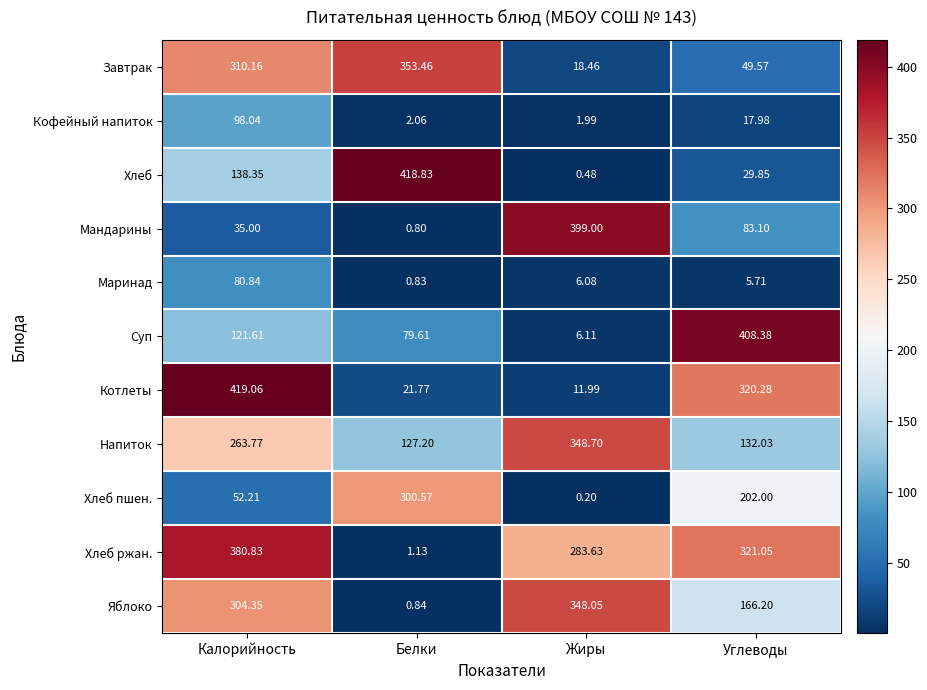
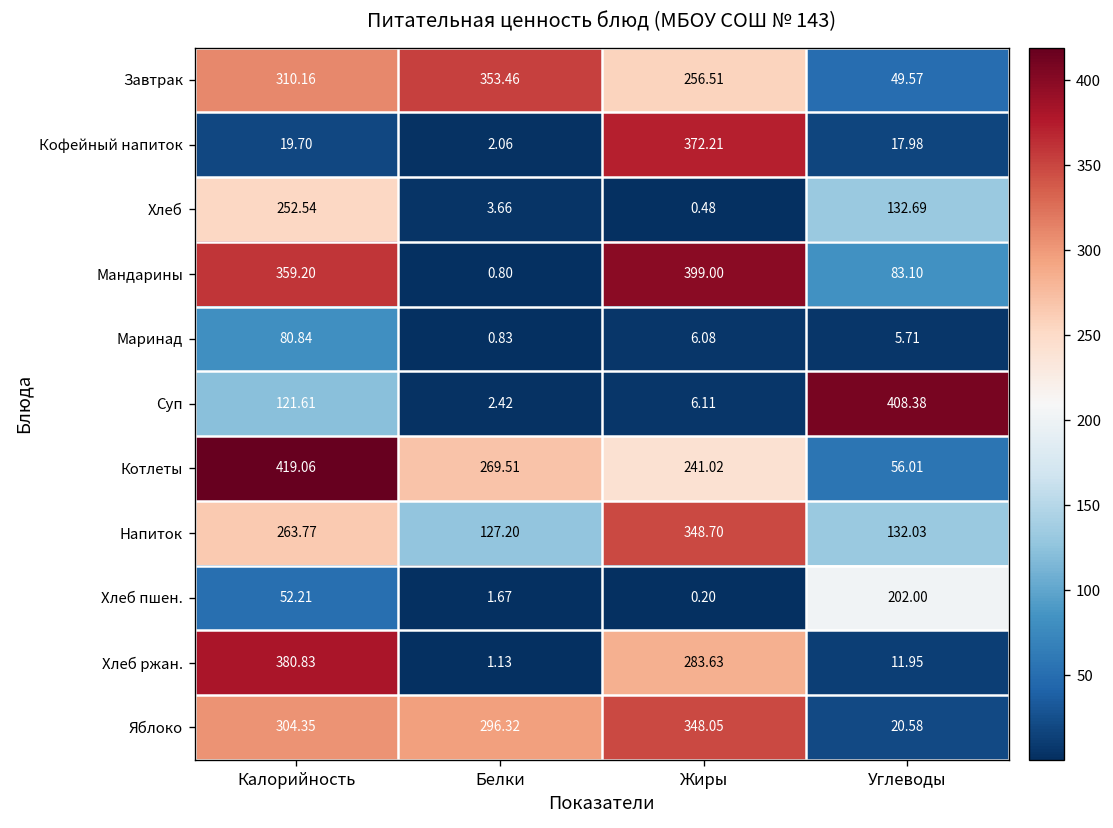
  {
    "Завтрак": {
      "Калорийность": 310.16,
      "Белки": 353.46,
-     "Жиры": 18.46,
+     "Жиры": 256.51,
      "Углеводы": 49.57
    },
    "Кофейный напиток": {
-     "Калорийность": 98.04,
+     "Калорийность": 19.70,
      "Белки": 2.06,
-     "Жиры": 1.99,
+     "Жиры": 372.21,
      "Углеводы": 17.98
    },
    "Хлеб": {
-     "Калорийность": 138.35,
-     "Белки": 418.83,
+     "Калорийность": 252.54,
+     "Белки": 3.66,
      "Жиры": 0.48,
-     "Углеводы": 29.85
+     "Углеводы": 132.69
    },
    "Мандарины": {
-     "Калорийность": 35.00,
+     "Калорийность": 359.20,
      "Белки": 0.80,
      "Жиры": 399.00,
      "Углеводы": 83.10
    },
    "Маринад": {
      "Калорийность": 80.84,
      "Белки": 0.83,
      "Жиры": 6.08,
      "Углеводы": 5.71
    },
    "Суп": {
      "Калорийность": 121.61,
-     "Белки": 79.61,
+     "Белки": 2.42,
      "Жиры": 6.11,
      "Углеводы": 408.38
    },
    "Котлеты": {
      "Калорийность": 419.06,
-     "Белки": 21.77,
-     "Жиры": 11.99,
-     "Углеводы": 320.28
+     "Белки": 269.51,
+     "Жиры": 241.02,
+     "Углеводы": 56.01
    },
    "Напиток": {
      "Калорийность": 263.77,
      "Белки": 127.20,
      "Жиры": 348.70,
      "Углеводы": 132.03
    },
    "Хлеб пшен.": {
      "Калорийность": 52.21,
-     "Белки": 300.57,
+     "Белки": 1.67,
      "Жиры": 0.20,
      "Углеводы": 202.00
    },
    "Хлеб ржан.": {
      "Калорийность": 380.83,
      "Белки": 1.13,
      "Жиры": 283.63,
-     "Углеводы": 321.05
+     "Углеводы": 11.95
    },
    "Яблоко": {
      "Калорийность": 304.35,
-     "Белки": 0.84,
+     "Белки": 296.32,
      "Жиры": 348.05,
-     "Углеводы": 166.20
+     "Углеводы": 20.58
    }
  }
